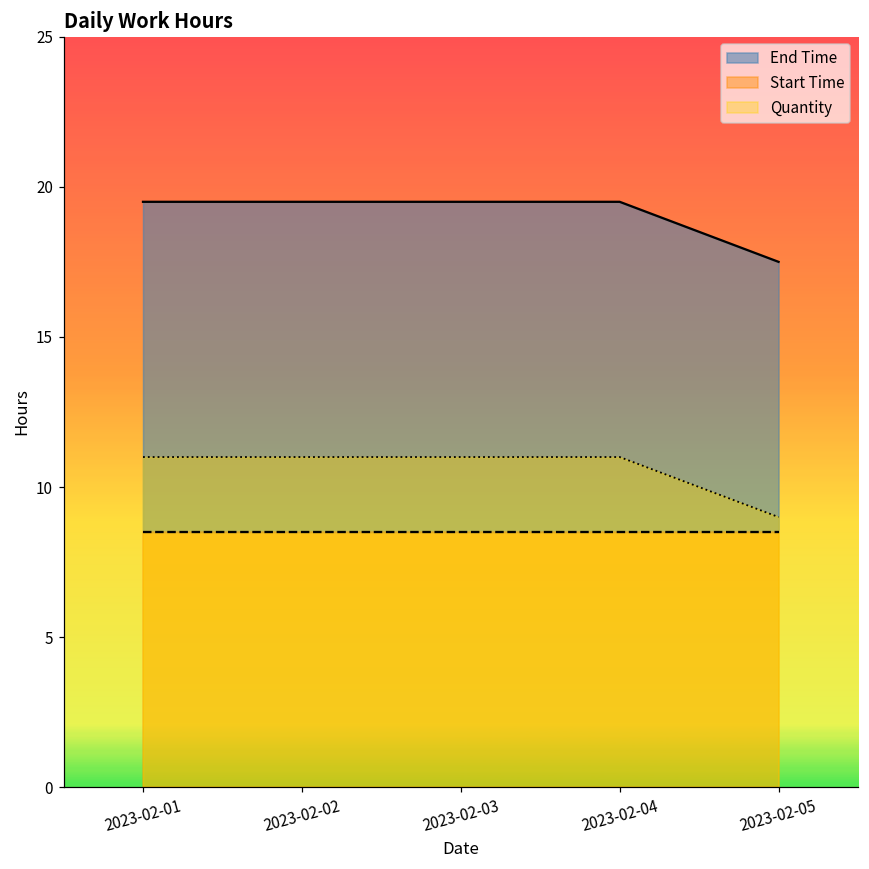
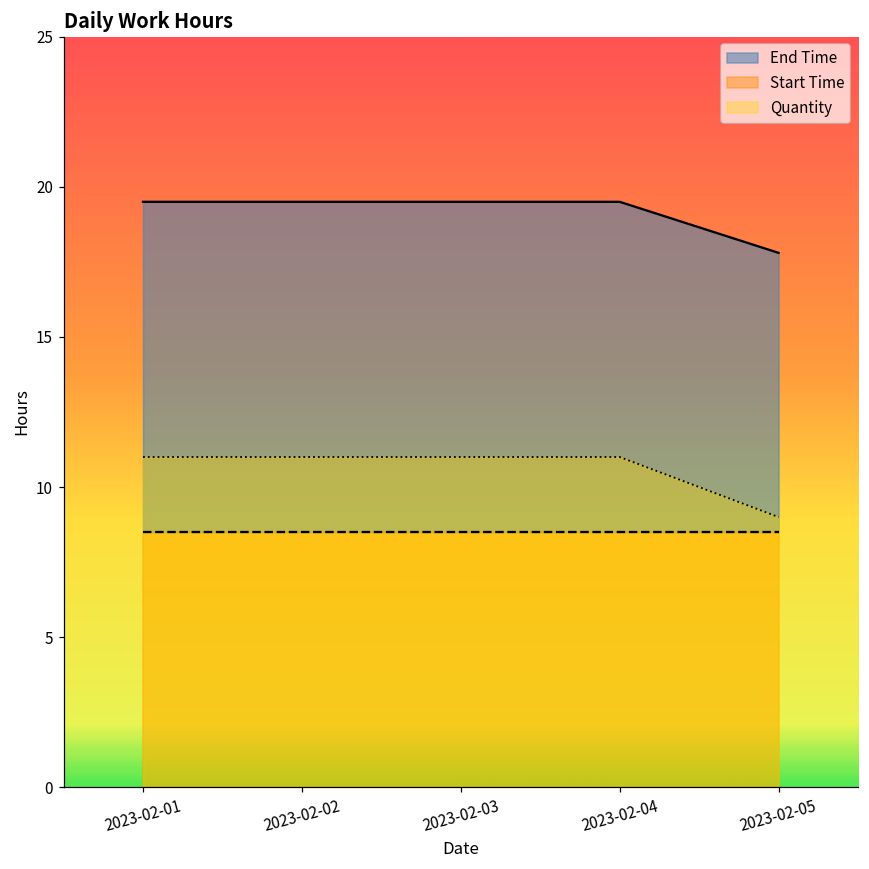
  {
    "End Time": {
      "2023-02-01": 19.5,
      "2023-02-02": 19.5,
      "2023-02-03": 19.5,
      "2023-02-04": 19.5,
-     "2023-02-05": 17.5
+     "2023-02-05": 17.8
    }
  }
